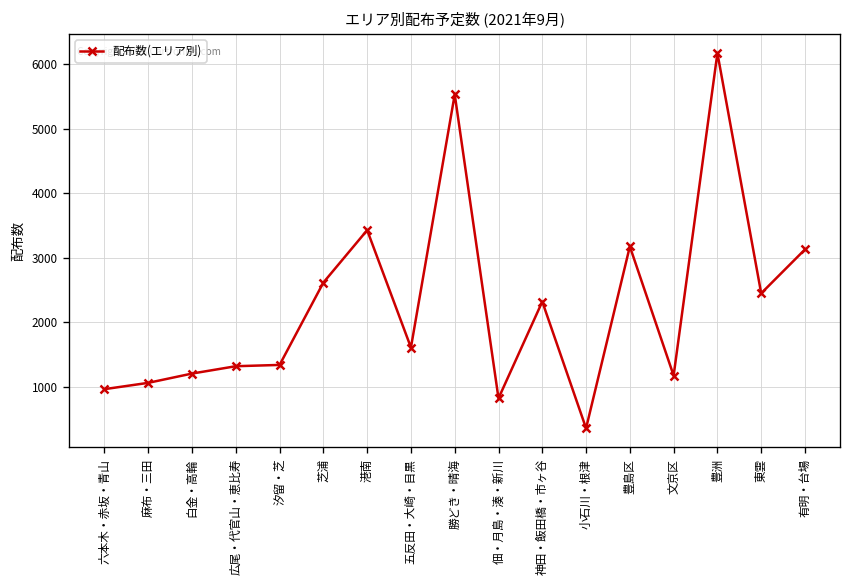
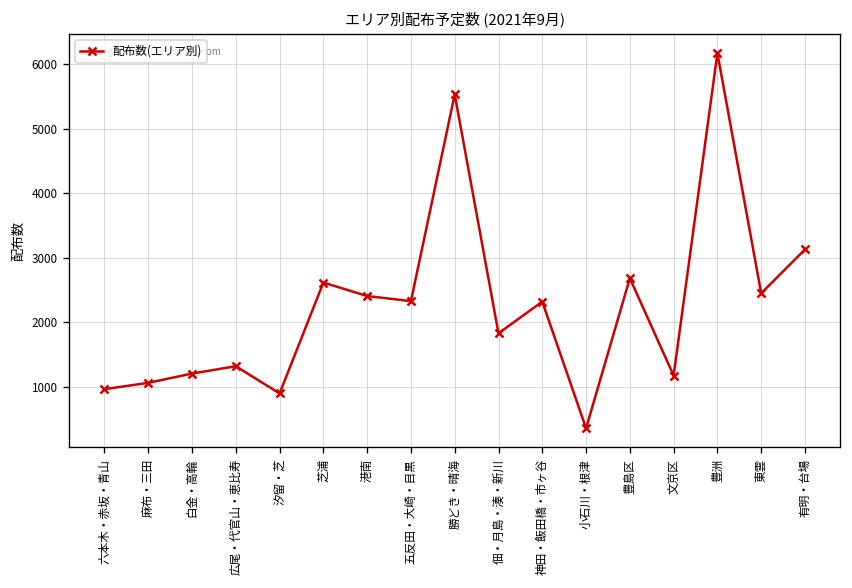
  {
    "六本木・赤坂・青山": 1000,
    "麻布・三田": 1100,
    "白金・高輪": 1200,
    "広尾・代官山・恵比寿": 1300,
-   "汐留・芝": 1300,
+   "汐留・芝": 900,
    "芝浦": 2600,
-   "港南": 3400,
-   "五反田・大崎・目黒": 1600,
+   "港南": 2400,
+   "五反田・大崎・目黒": 2300,
    "勝どき・晴海": 5500,
-   "佃・月島・湊・新川": 800,
+   "佃・月島・湊・新川": 1800,
    "神田・飯田橋・市ヶ谷": 2300,
    "小石川・根津": 400,
-   "豊島区": 3200,
+   "豊島区": 2700,
    "文京区": 1200,
    "豊洲": 6200,
    "東雲": 2400,
    "有明・台場": 3100
  }
